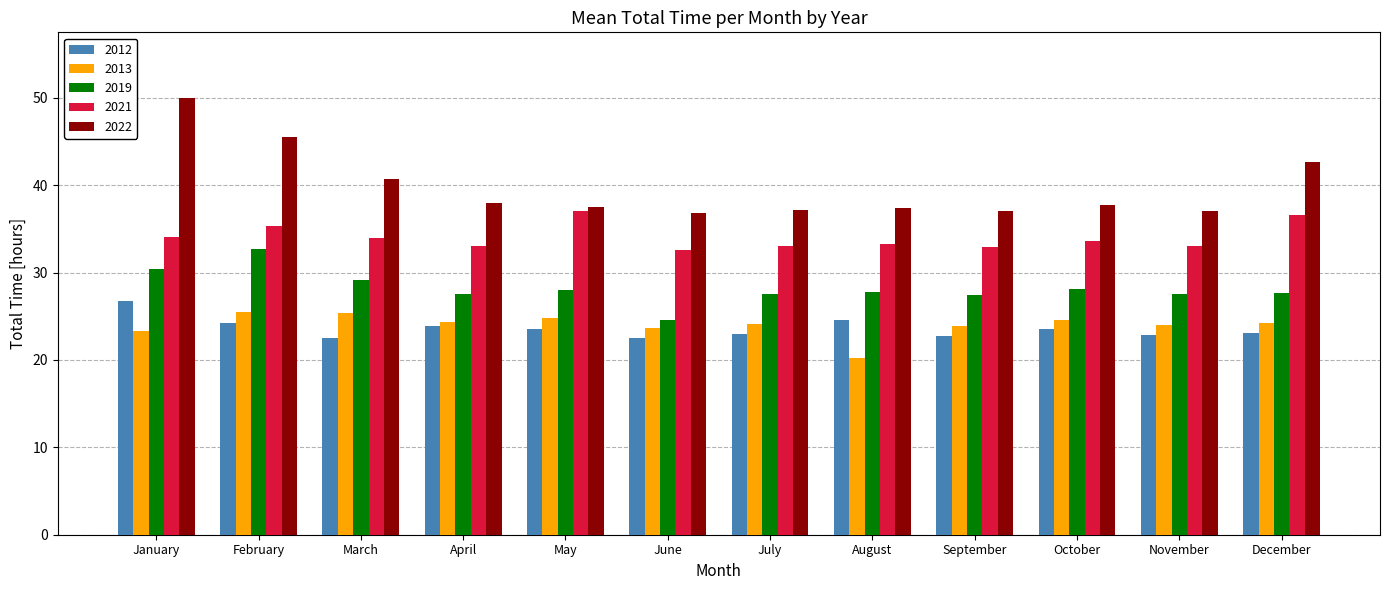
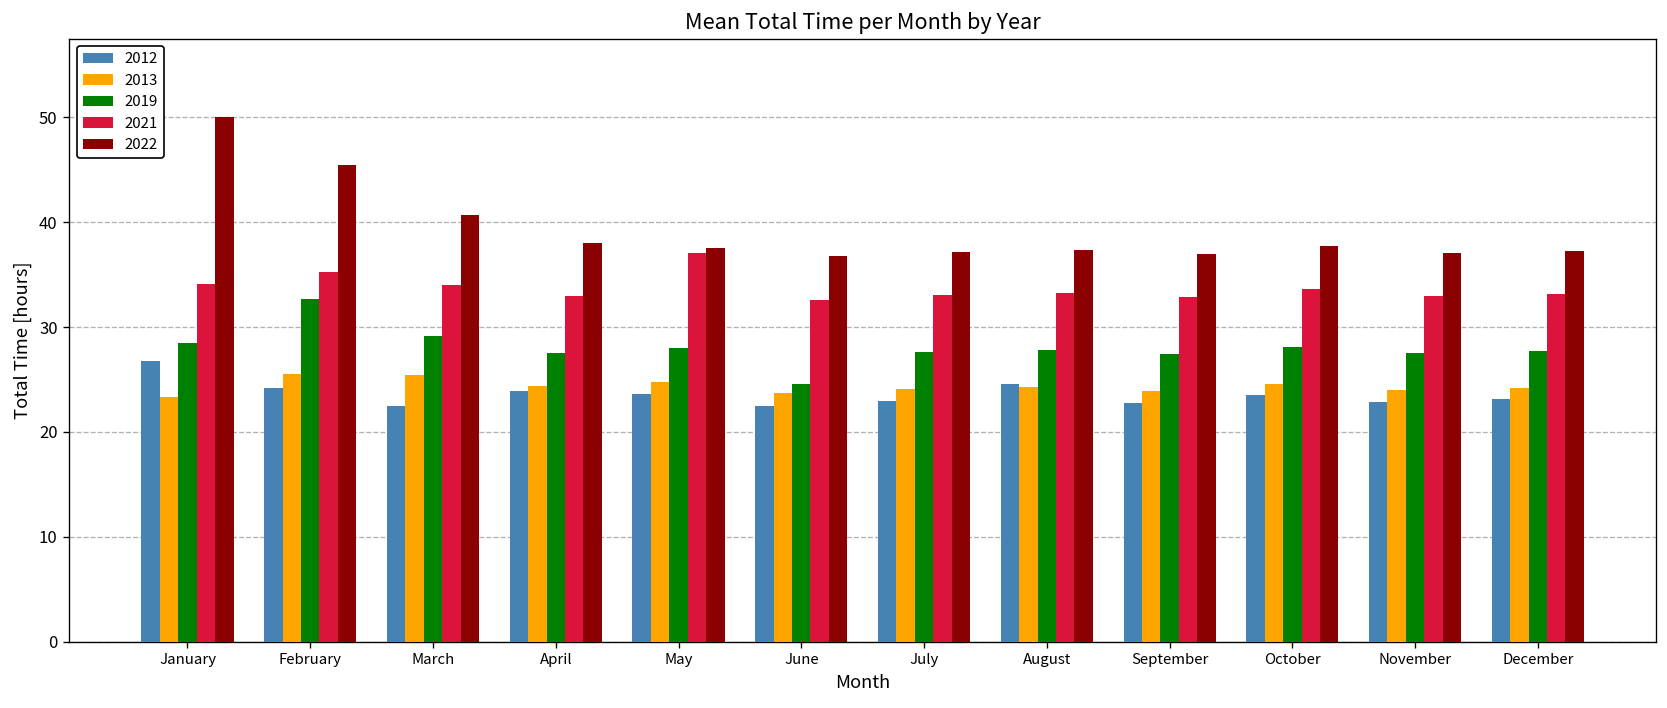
  {
    "2012": {
      "January": 27,
      "February": 24,
      "March": 23,
      "April": 24,
      "May": 24,
      "June": 23,
      "July": 23,
      "August": 25,
      "September": 23,
      "October": 24,
      "November": 23,
      "December": 23
    },
    "2013": {
      "January": 23,
      "February": 26,
      "March": 25,
      "April": 24,
      "May": 25,
      "June": 24,
      "July": 24,
-     "August": 20,
+     "August": 24,
      "September": 24,
      "October": 25,
      "November": 24,
      "December": 24
    },
    "2019": {
-     "January": 30,
+     "January": 29,
      "February": 33,
      "March": 29,
      "April": 28,
      "May": 28,
      "June": 25,
      "July": 28,
      "August": 28,
      "September": 27,
      "October": 28,
      "November": 28,
      "December": 28
    },
    "2021": {
      "January": 34,
      "February": 35,
      "March": 34,
      "April": 33,
      "May": 37,
      "June": 33,
      "July": 33,
      "August": 33,
      "September": 33,
      "October": 34,
      "November": 33,
-     "December": 37
+     "December": 33
    },
    "2022": {
      "January": 50,
      "February": 46,
      "March": 41,
      "April": 38,
      "May": 38,
      "June": 37,
      "July": 37,
      "August": 37,
      "September": 37,
      "October": 38,
      "November": 37,
-     "December": 43
+     "December": 37
    }
  }
